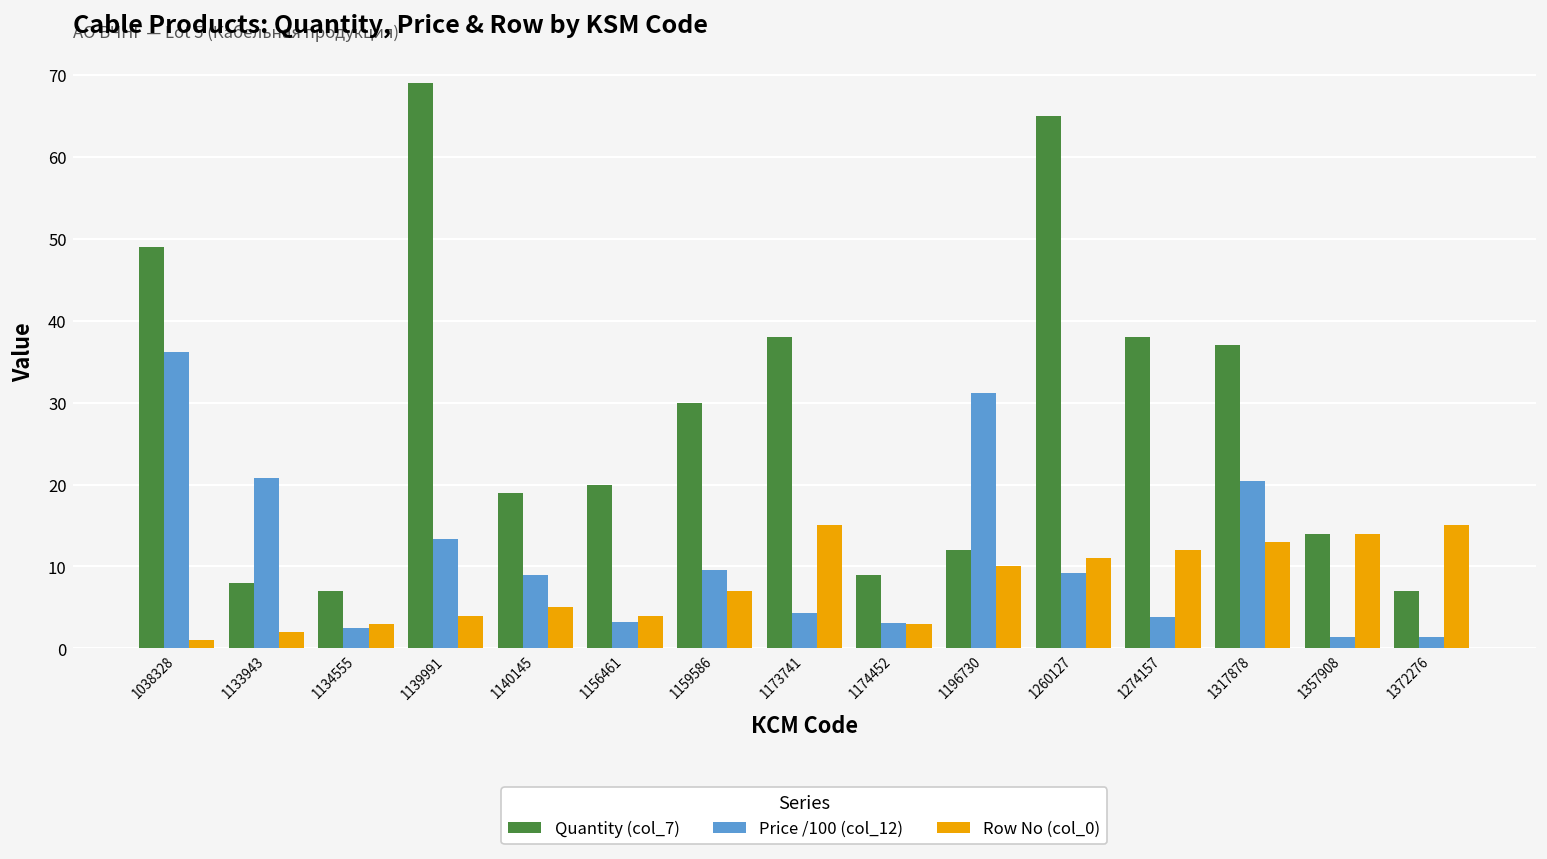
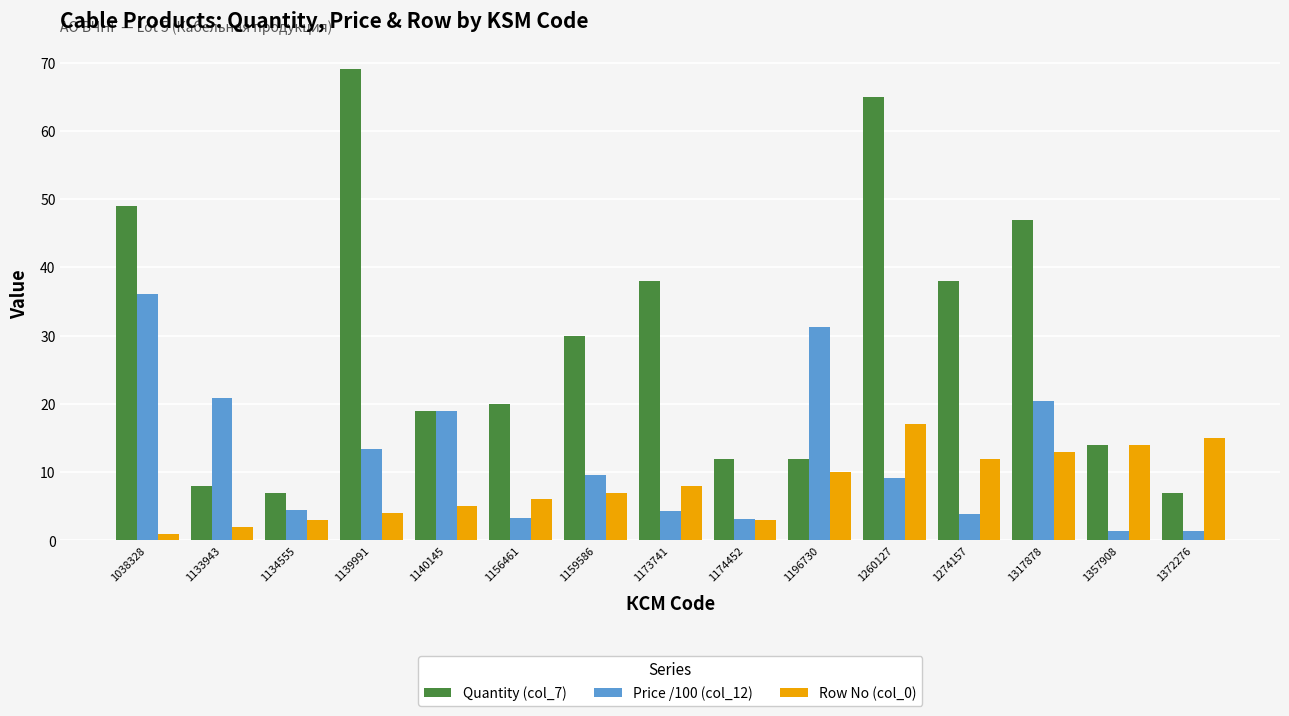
  {
    "Quantity (col_7)": {
      "1038328": 49,
      "1133943": 8,
      "1134555": 7,
      "1139991": 69,
      "1140145": 19,
      "1156461": 20,
      "1159586": 30,
      "1173741": 38,
-     "1174452": 9,
+     "1174452": 12,
      "1196730": 12,
      "1260127": 65,
      "1274157": 38,
-     "1317878": 37,
+     "1317878": 47,
      "1357908": 14,
      "1372276": 7
    },
    "Price /100 (col_12)": {
      "1038328": 36,
      "1133943": 21,
-     "1134555": 3,
+     "1134555": 4,
      "1139991": 13,
-     "1140145": 9,
+     "1140145": 19,
      "1156461": 3,
      "1159586": 10,
      "1173741": 4,
      "1174452": 3,
      "1196730": 31,
      "1260127": 9,
      "1274157": 4,
      "1317878": 20,
      "1357908": 1,
      "1372276": 1
    },
    "Row No (col_0)": {
      "1038328": 1,
      "1133943": 2,
      "1134555": 3,
      "1139991": 4,
      "1140145": 5,
-     "1156461": 4,
+     "1156461": 6,
      "1159586": 7,
-     "1173741": 15,
+     "1173741": 8,
      "1174452": 3,
      "1196730": 10,
-     "1260127": 11,
+     "1260127": 17,
      "1274157": 12,
      "1317878": 13,
      "1357908": 14,
      "1372276": 15
    }
  }
